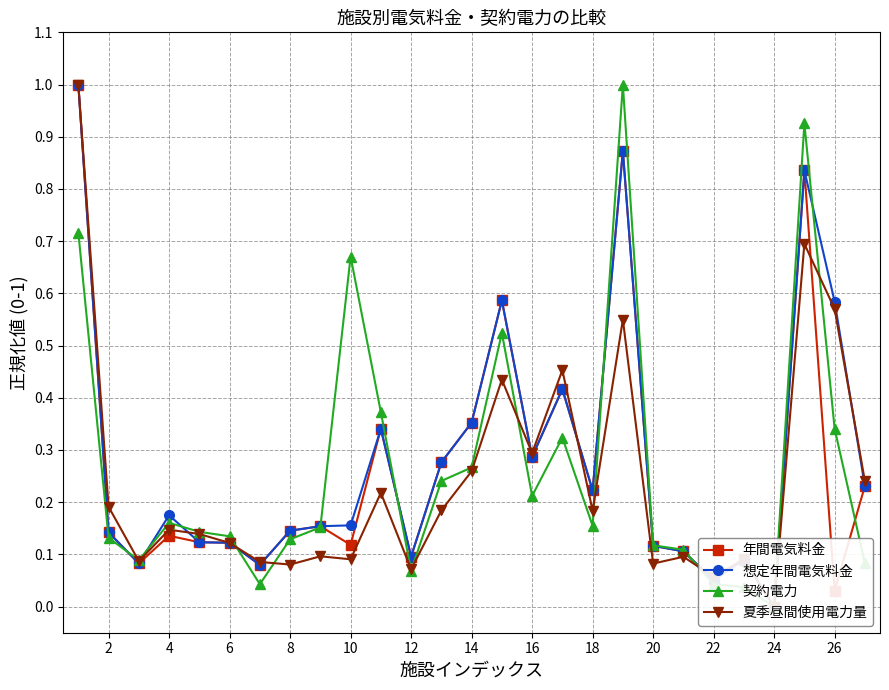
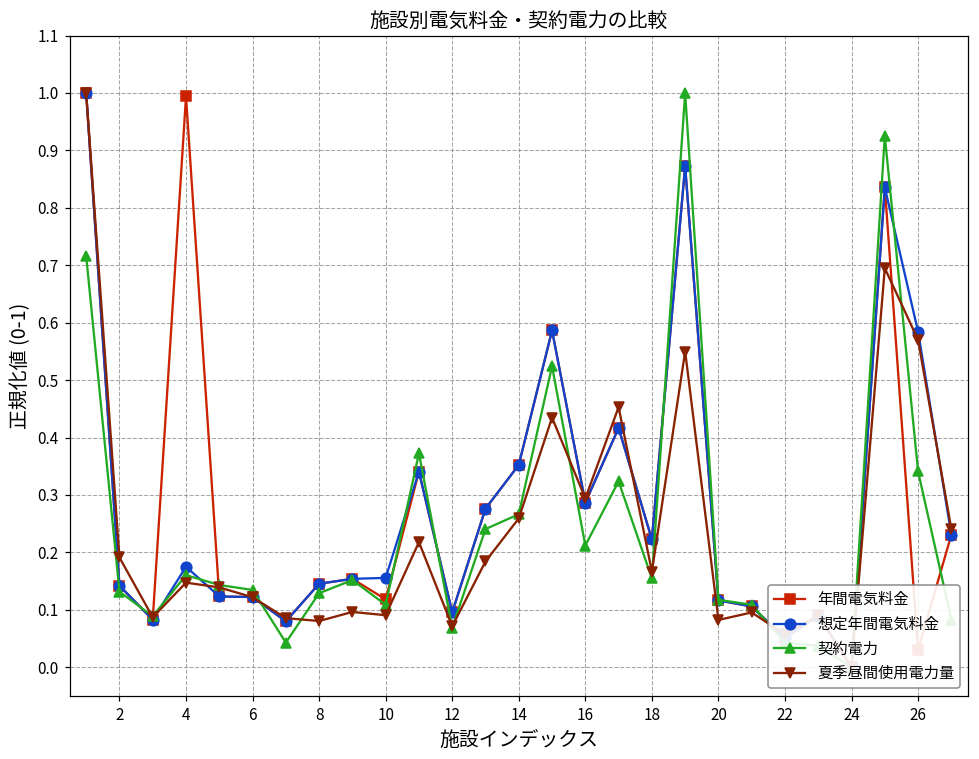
  {
    "年間電気料金": {
-     "4": 0.14,
+     "4": 0.99,
      "10": 0.12
    },
    "想定年間電気料金": {
      "4": 0.18,
      "10": 0.16,
      "26": 0.58
    },
    "契約電力": {
      "2": 0.13,
      "4": 0.16,
      "6": 0.13,
      "8": 0.13,
-     "10": 0.67,
+     "10": 0.11,
      "14": 0.27,
      "16": 0.21,
      "18": 0.15,
      "26": 0.34
    },
    "夏季昼間使用電力量": {
      "2": 0.19,
      "4": 0.15,
      "8": 0.08,
      "10": 0.09,
      "14": 0.26,
      "16": 0.29,
-     "18": 0.18,
+     "18": 0.17,
      "20": 0.08,
      "26": 0.57
    }
  }
